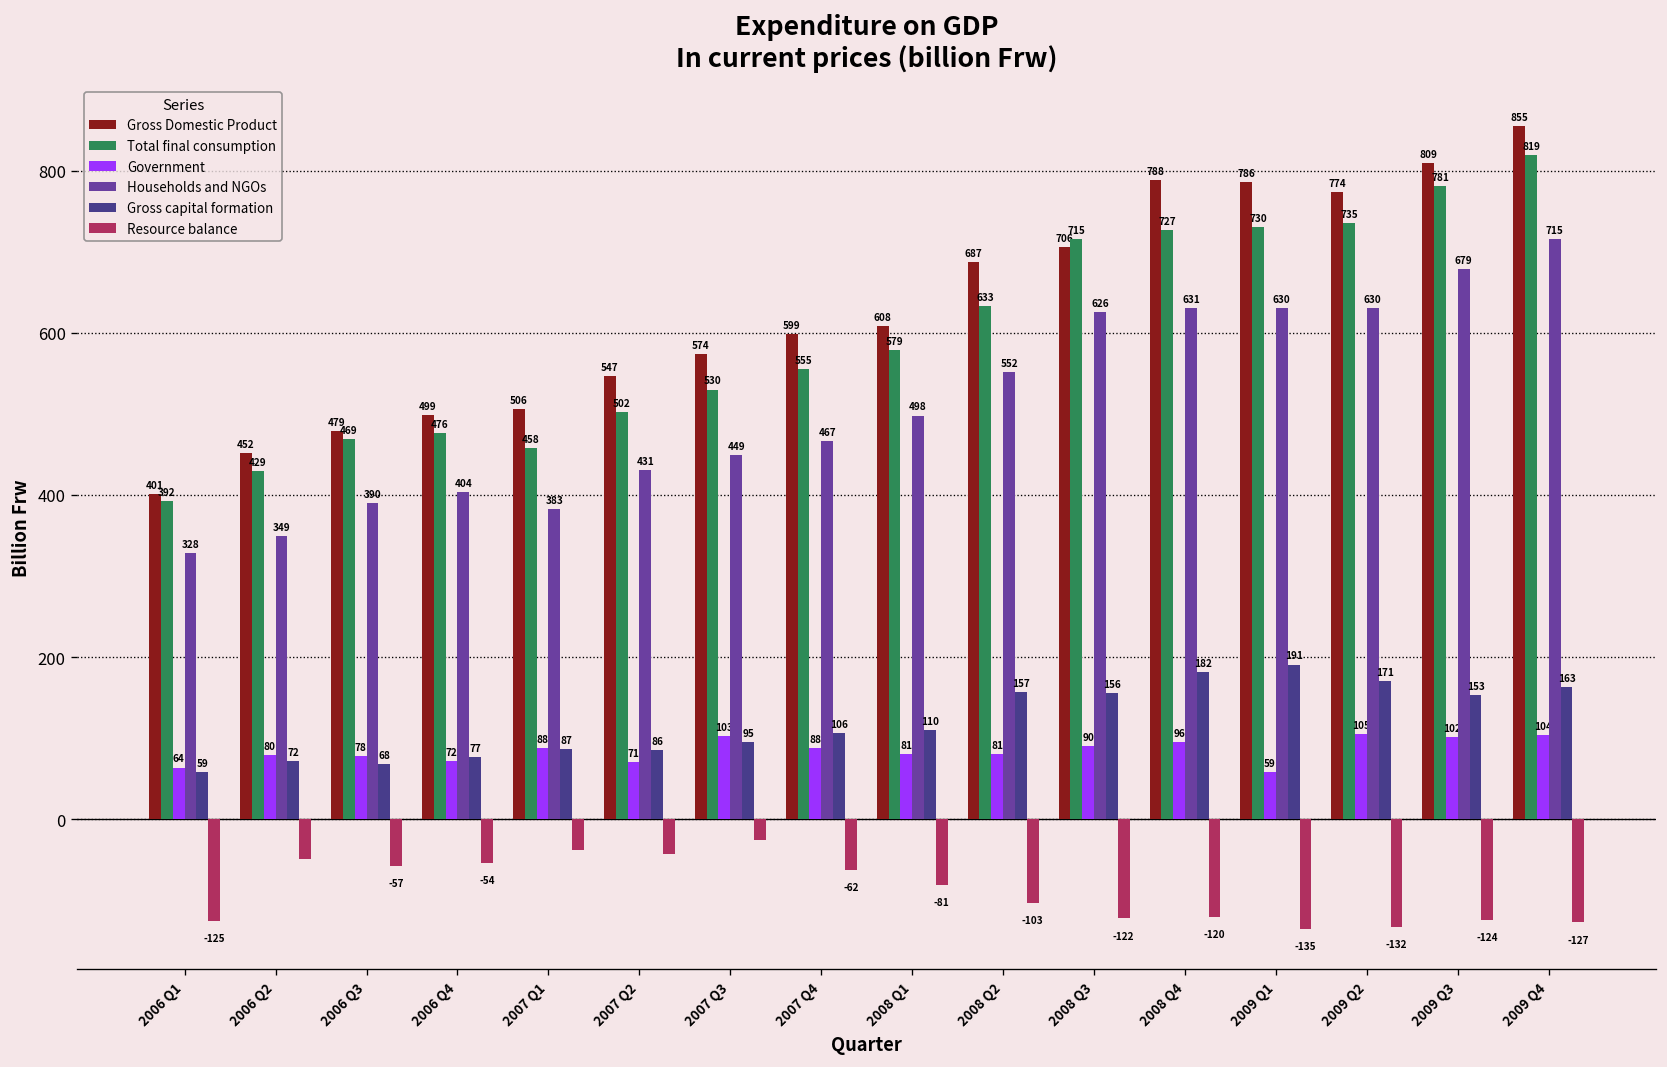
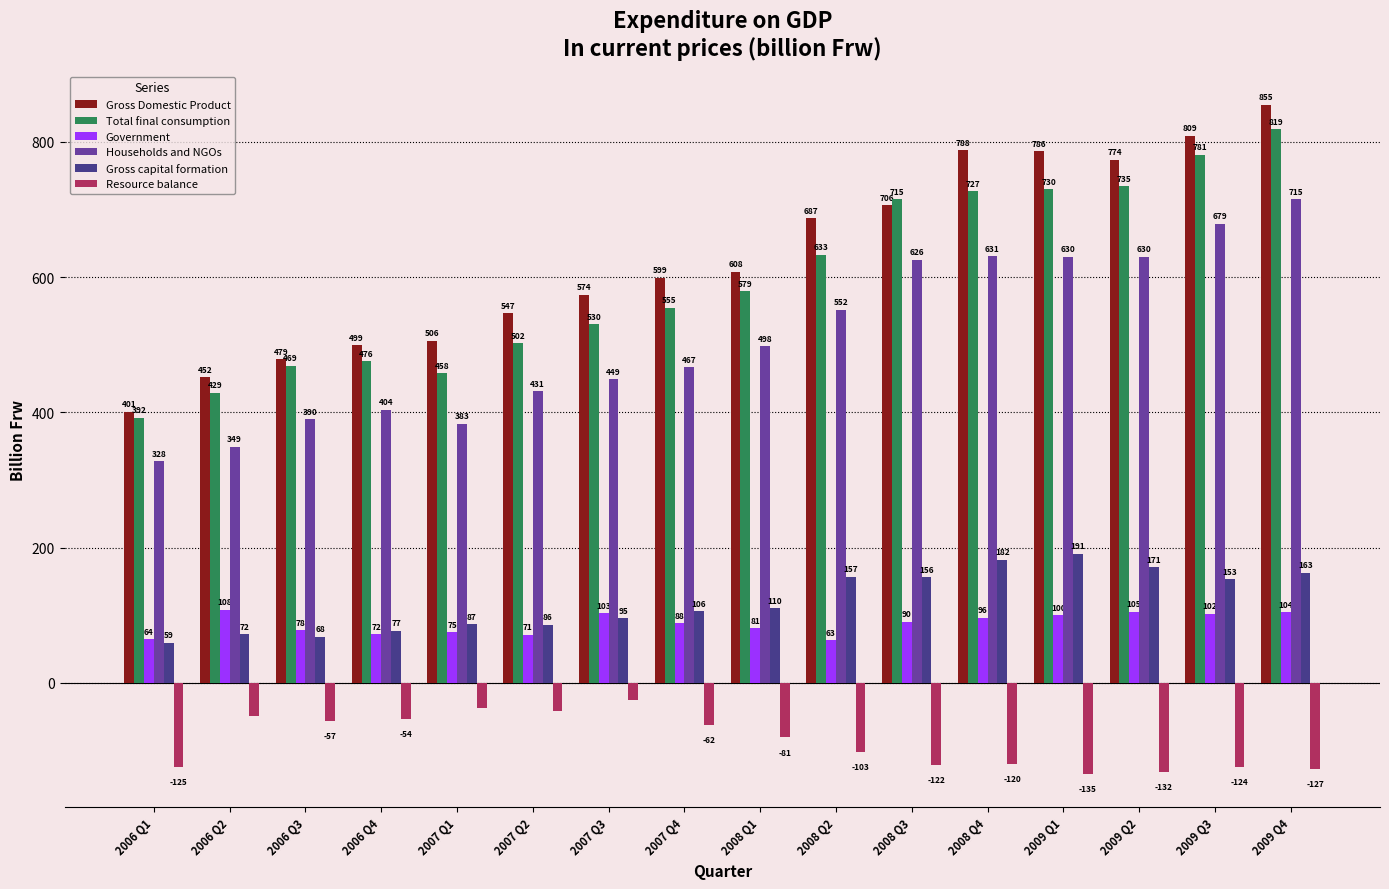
  {
    "Gross Domestic Product": {
      "2006 Q1": 401,
      "2006 Q2": 452,
      "2006 Q3": 479,
      "2006 Q4": 499,
      "2007 Q1": 506,
      "2007 Q2": 547,
      "2007 Q3": 574,
      "2007 Q4": 599,
      "2008 Q1": 608,
      "2008 Q2": 687,
      "2008 Q3": 706,
      "2008 Q4": 788,
      "2009 Q1": 786,
      "2009 Q2": 774,
      "2009 Q3": 809,
      "2009 Q4": 855
    },
    "Total final consumption": {
      "2006 Q1": 392,
      "2006 Q2": 429,
      "2006 Q3": 469,
      "2006 Q4": 476,
      "2007 Q1": 458,
      "2007 Q2": 502,
      "2007 Q3": 530,
      "2007 Q4": 555,
      "2008 Q1": 579,
      "2008 Q2": 633,
      "2008 Q3": 715,
      "2008 Q4": 727,
      "2009 Q1": 730,
      "2009 Q2": 735,
      "2009 Q3": 781,
      "2009 Q4": 819
    },
    "Government": {
      "2006 Q1": 64,
-     "2006 Q2": 80,
+     "2006 Q2": 108,
      "2006 Q3": 78,
      "2006 Q4": 72,
-     "2007 Q1": 88,
+     "2007 Q1": 75,
      "2007 Q2": 71,
      "2007 Q3": 103,
      "2007 Q4": 88,
      "2008 Q1": 81,
-     "2008 Q2": 81,
+     "2008 Q2": 63,
      "2008 Q3": 90,
      "2008 Q4": 96,
-     "2009 Q1": 59,
+     "2009 Q1": 100,
      "2009 Q2": 105,
      "2009 Q3": 102,
      "2009 Q4": 104
    },
    "Resource balance": {
      "2006 Q1": -125,
      "2006 Q3": -57,
      "2006 Q4": -54,
      "2007 Q4": -62,
      "2008 Q1": -81,
      "2008 Q2": -103,
      "2008 Q3": -122,
      "2008 Q4": -120,
      "2009 Q1": -135,
      "2009 Q2": -132,
      "2009 Q3": -124,
      "2009 Q4": -127
    }
  }
